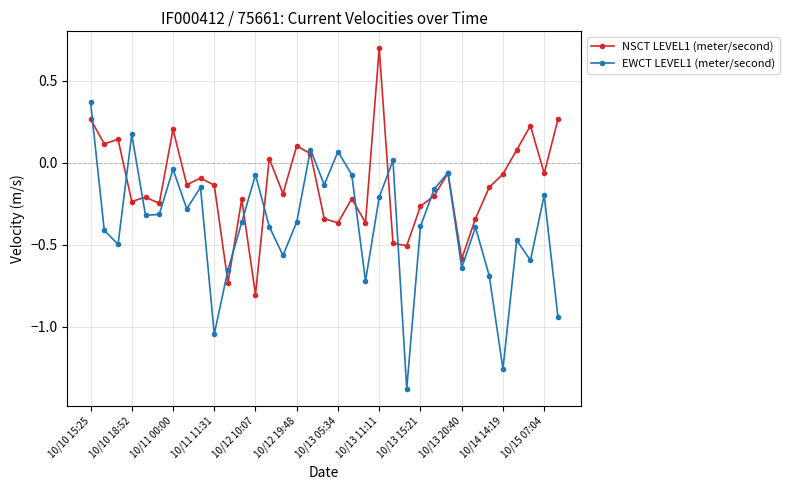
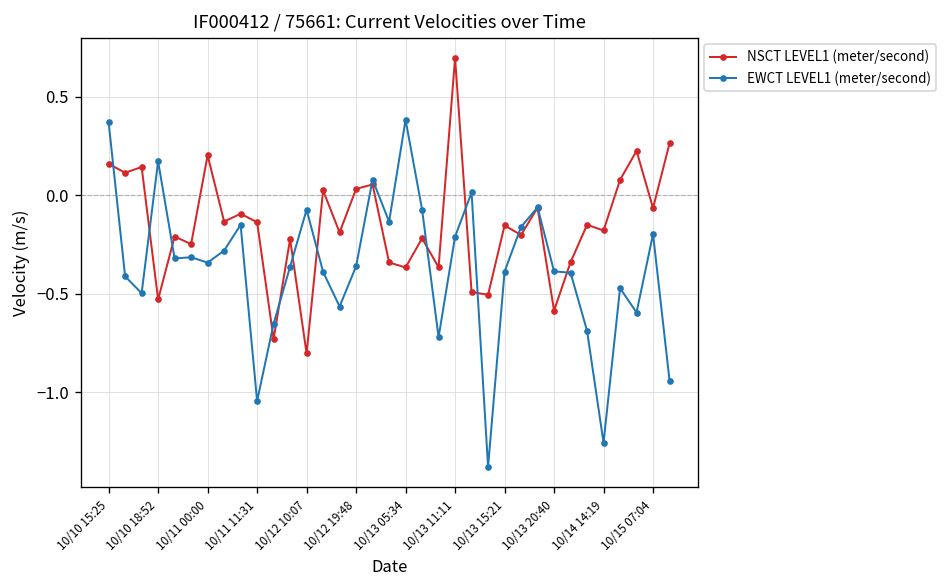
  {
    "NSCT LEVEL1 (meter/second)": {
-     "10/10 15:25": 0.27,
-     "10/10 18:52": -0.24,
+     "10/10 15:25": 0.16,
+     "10/10 18:52": -0.53,
      "10/11 00:00": 0.20,
      "10/11 11:31": -0.14,
      "10/12 10:07": -0.80,
-     "10/12 19:48": 0.10,
+     "10/12 19:48": 0.03,
      "10/13 05:34": -0.37,
      "10/13 11:11": 0.70,
-     "10/13 15:21": -0.27,
+     "10/13 15:21": -0.15,
      "10/13 20:40": -0.59,
-     "10/14 14:19": -0.07,
+     "10/14 14:19": -0.18,
      "10/15 07:04": -0.07
    },
    "EWCT LEVEL1 (meter/second)": {
      "10/10 15:25": 0.37,
      "10/10 18:52": 0.17,
-     "10/11 00:00": -0.04,
+     "10/11 00:00": -0.34,
      "10/11 11:31": -1.05,
      "10/12 10:07": -0.07,
      "10/12 19:48": -0.36,
-     "10/13 05:34": 0.07,
+     "10/13 05:34": 0.38,
      "10/13 11:11": -0.21,
      "10/13 15:21": -0.39,
-     "10/13 20:40": -0.64,
+     "10/13 20:40": -0.39,
      "10/14 14:19": -1.26,
      "10/15 07:04": -0.20
    }
  }
